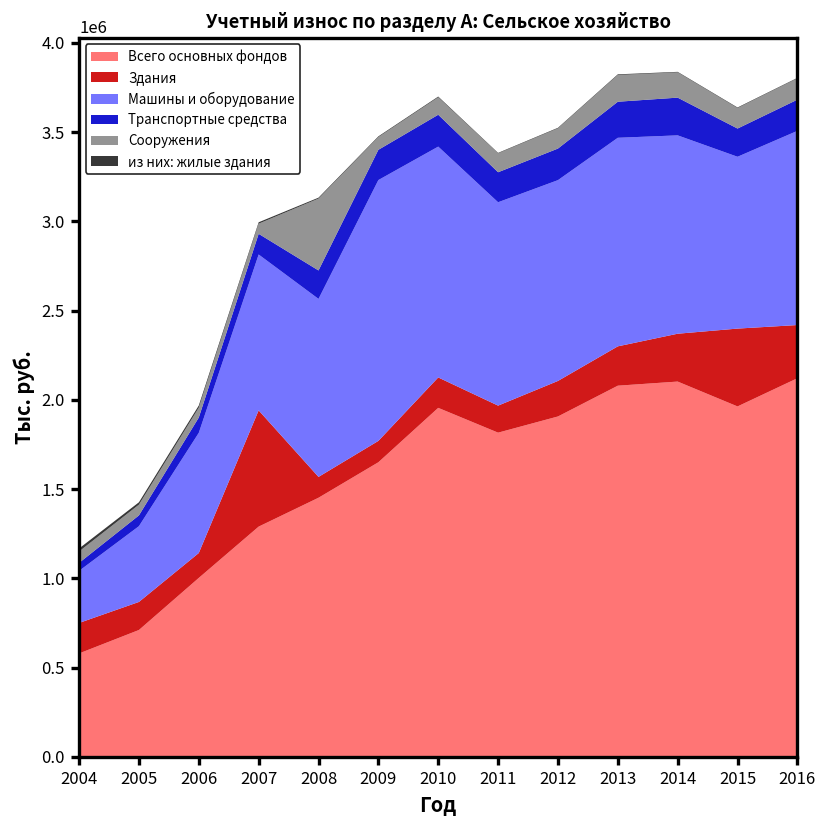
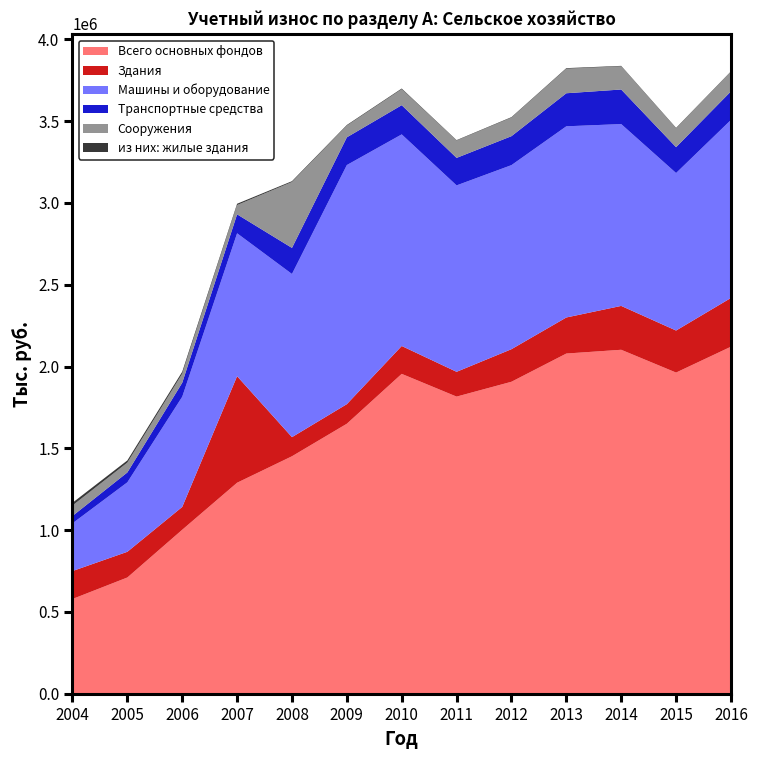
  {
    "Всего основных фондов": {
      "2004": 580000,
      "2005": 710000,
      "2006": 1000000,
      "2007": 1290000,
      "2008": 1450000,
      "2009": 1650000,
      "2010": 1960000,
      "2011": 1820000,
      "2012": 1910000,
      "2013": 2080000,
      "2014": 2100000,
      "2015": 1960000,
      "2016": 2120000
    },
    "Здания": {
      "2004": 170000,
      "2005": 160000,
      "2006": 140000,
      "2007": 650000,
      "2008": 120000,
      "2009": 120000,
      "2010": 170000,
      "2011": 150000,
      "2012": 200000,
      "2013": 220000,
      "2014": 270000,
-     "2015": 440000,
+     "2015": 260000,
      "2016": 300000
    },
    "Машины и оборудование": {
      "2004": 290000,
      "2005": 420000,
      "2006": 670000,
      "2007": 870000,
      "2008": 1000000,
      "2009": 1460000,
      "2010": 1290000,
      "2011": 1140000,
      "2012": 1130000,
      "2013": 1170000,
      "2014": 1110000,
      "2015": 960000,
      "2016": 1090000
    },
    "Транспортные средства": {
      "2004": 40000,
      "2005": 60000,
      "2006": 90000,
      "2007": 120000,
      "2008": 160000,
      "2009": 170000,
      "2010": 180000,
      "2011": 170000,
      "2012": 180000,
      "2013": 200000,
      "2014": 210000,
      "2015": 160000,
      "2016": 170000
    }
  }
